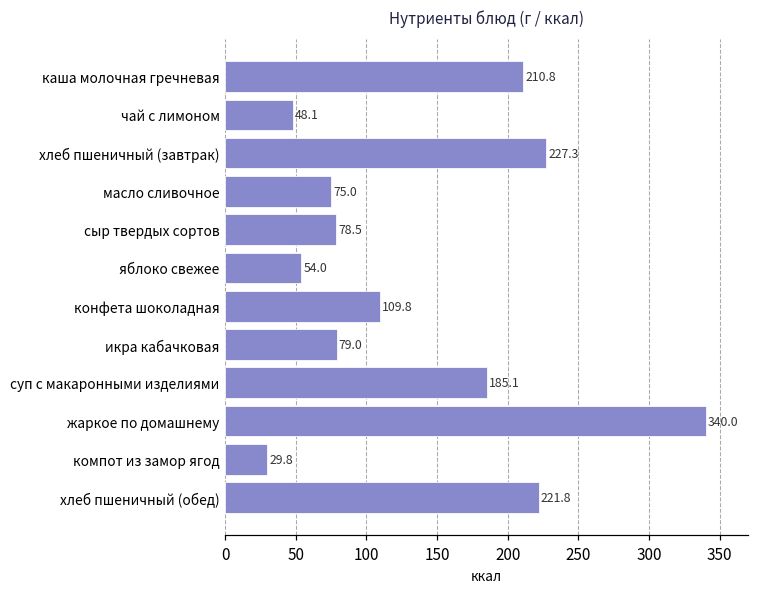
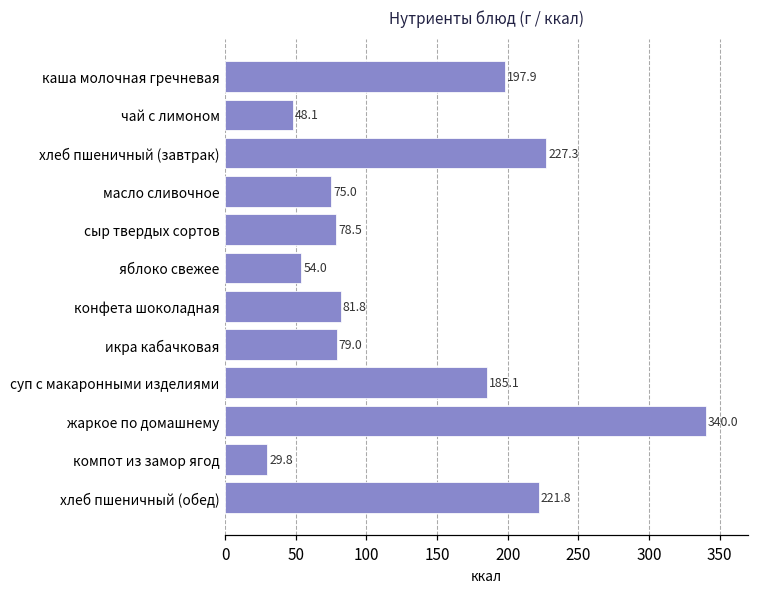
  {
-   "каша молочная гречневая": 210.8,
+   "каша молочная гречневая": 197.9,
    "чай с лимоном": 48.1,
    "хлеб пшеничный (завтрак)": 227.3,
    "масло сливочное": 75.0,
    "сыр твердых сортов": 78.5,
    "яблоко свежее": 54.0,
-   "конфета шоколадная": 109.8,
+   "конфета шоколадная": 81.8,
    "икра кабачковая": 79.0,
    "суп с макаронными изделиями": 185.1,
    "жаркое по домашнему": 340.0,
    "компот из замор ягод": 29.8,
    "хлеб пшеничный (обед)": 221.8
  }
